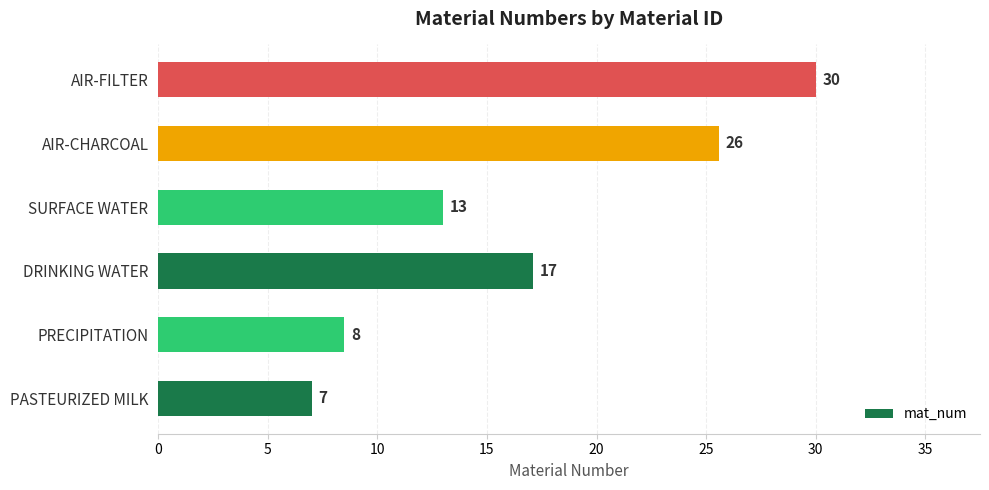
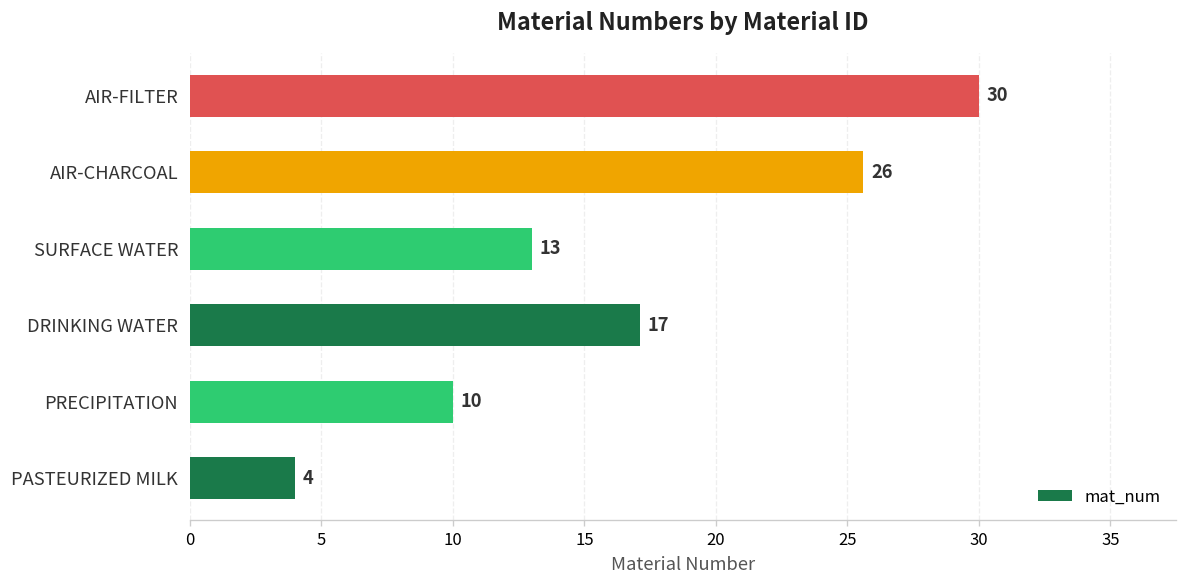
  {
    "AIR-FILTER": 30,
    "AIR-CHARCOAL": 26,
    "SURFACE WATER": 13,
    "DRINKING WATER": 17,
-   "PRECIPITATION": 8,
-   "PASTEURIZED MILK": 7
+   "PRECIPITATION": 10,
+   "PASTEURIZED MILK": 4
  }
